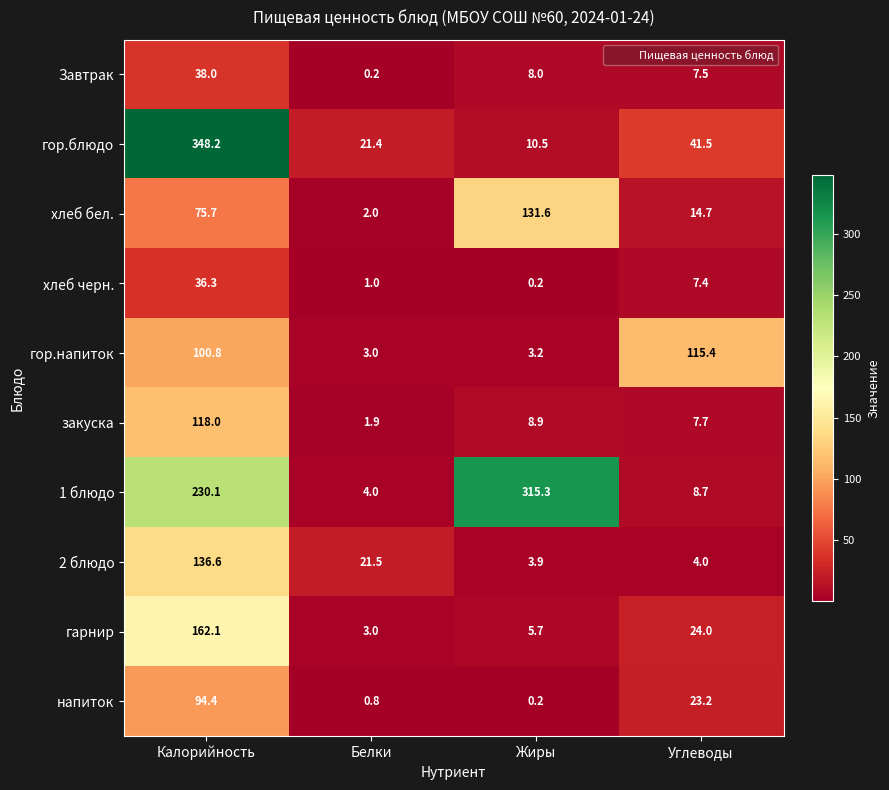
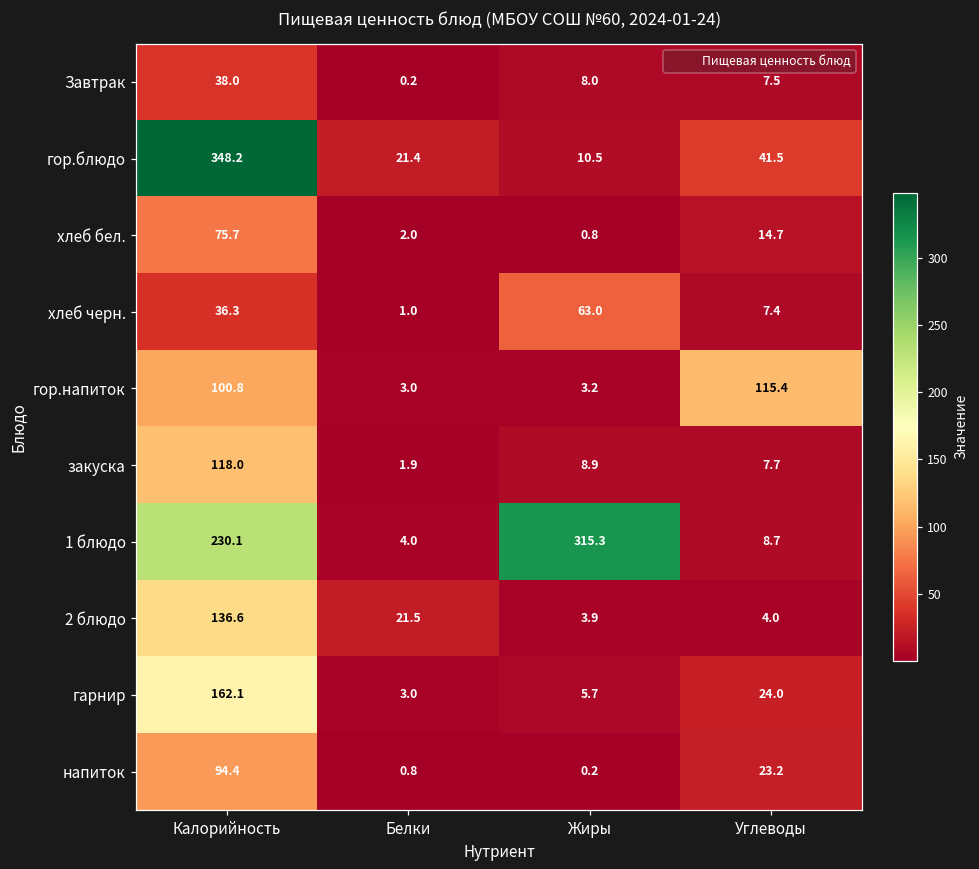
  {
    "Завтрак": {
      "Калорийность": 38.0,
      "Белки": 0.2,
      "Жиры": 8.0,
      "Углеводы": 7.5
    },
    "гор.блюдо": {
      "Калорийность": 348.2,
      "Белки": 21.4,
      "Жиры": 10.5,
      "Углеводы": 41.5
    },
    "хлеб бел.": {
      "Калорийность": 75.7,
      "Белки": 2.0,
-     "Жиры": 131.6,
+     "Жиры": 0.8,
      "Углеводы": 14.7
    },
    "хлеб черн.": {
      "Калорийность": 36.3,
      "Белки": 1.0,
-     "Жиры": 0.2,
+     "Жиры": 63.0,
      "Углеводы": 7.4
    },
    "гор.напиток": {
      "Калорийность": 100.8,
      "Белки": 3.0,
      "Жиры": 3.2,
      "Углеводы": 115.4
    },
    "закуска": {
      "Калорийность": 118.0,
      "Белки": 1.9,
      "Жиры": 8.9,
      "Углеводы": 7.7
    },
    "1 блюдо": {
      "Калорийность": 230.1,
      "Белки": 4.0,
      "Жиры": 315.3,
      "Углеводы": 8.7
    },
    "2 блюдо": {
      "Калорийность": 136.6,
      "Белки": 21.5,
      "Жиры": 3.9,
      "Углеводы": 4.0
    },
    "гарнир": {
      "Калорийность": 162.1,
      "Белки": 3.0,
      "Жиры": 5.7,
      "Углеводы": 24.0
    },
    "напиток": {
      "Калорийность": 94.4,
      "Белки": 0.8,
      "Жиры": 0.2,
      "Углеводы": 23.2
    }
  }
